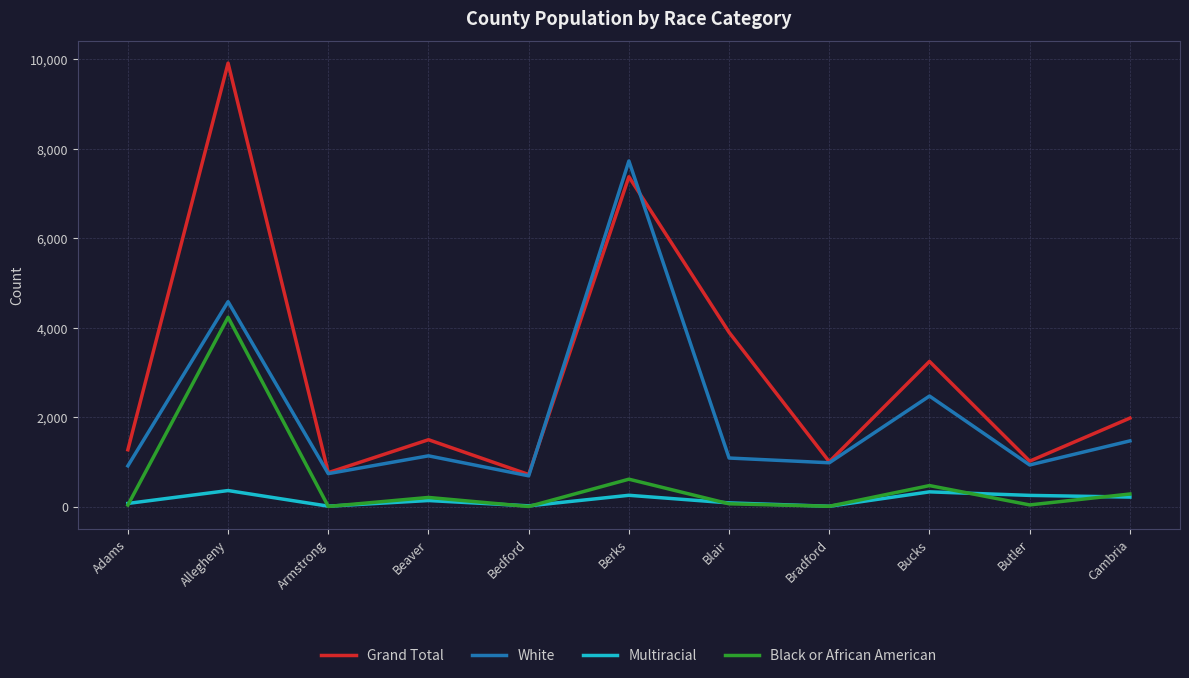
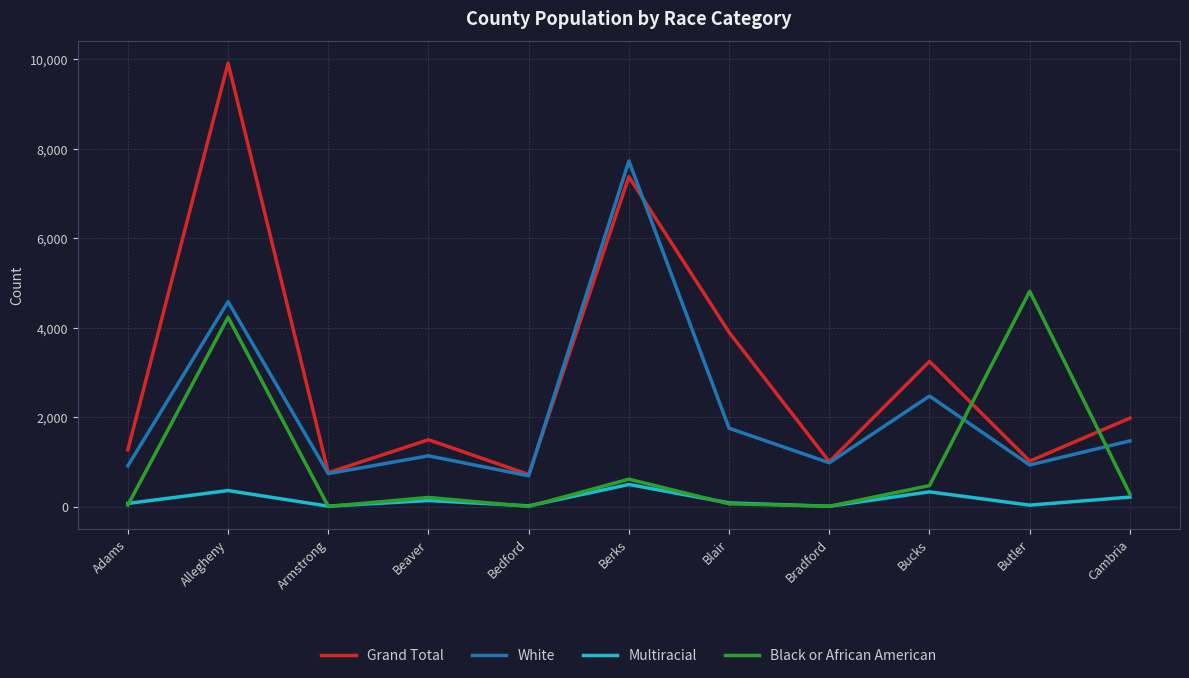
  {
    "Grand Total": {
      "Adams": "1,300",
      "Allegheny": "9,900",
      "Beaver": "1,500",
      "Berks": "7,400",
      "Blair": "3,900",
      "Bucks": "3,200",
      "Butler": "1,000",
      "Cambria": "2,000"
    },
    "White": {
      "Adams": "900",
      "Allegheny": "4,600",
      "Beaver": "1,100",
      "Berks": "7,700",
-     "Blair": "1,100",
+     "Blair": "1,800",
      "Bucks": "2,500",
      "Butler": "900",
      "Cambria": "1,500"
    },
    "Multiracial": {
      "Allegheny": "400",
      "Beaver": "100",
-     "Berks": "300",
+     "Berks": "500",
      "Bucks": "300",
-     "Butler": "300",
+     "Butler": "0",
      "Cambria": "200"
    },
    "Black or African American": {
      "Allegheny": "4,200",
      "Beaver": "200",
      "Berks": "600",
      "Bucks": "500",
-     "Butler": "0",
+     "Butler": "4,800",
      "Cambria": "300"
    }
  }
